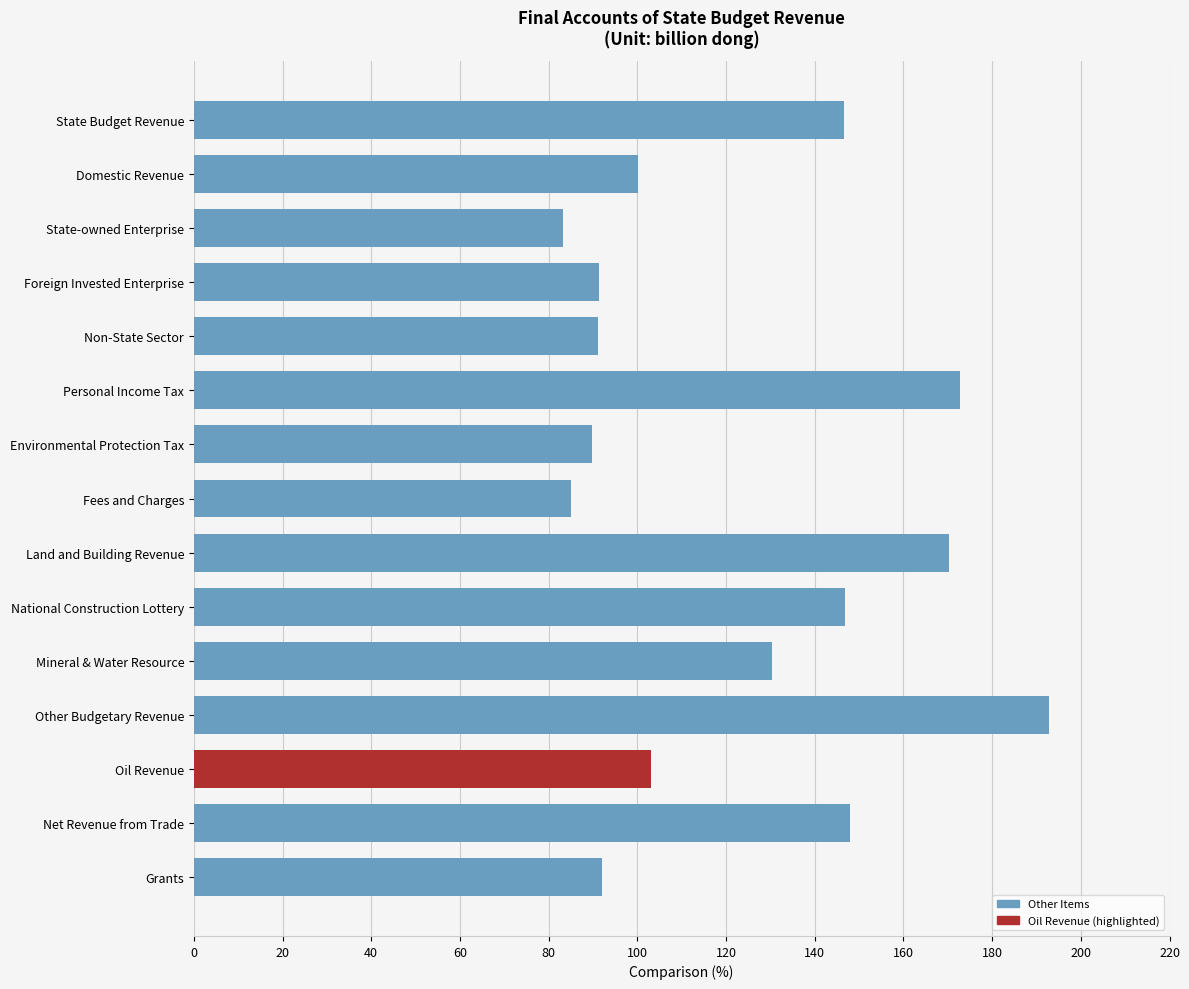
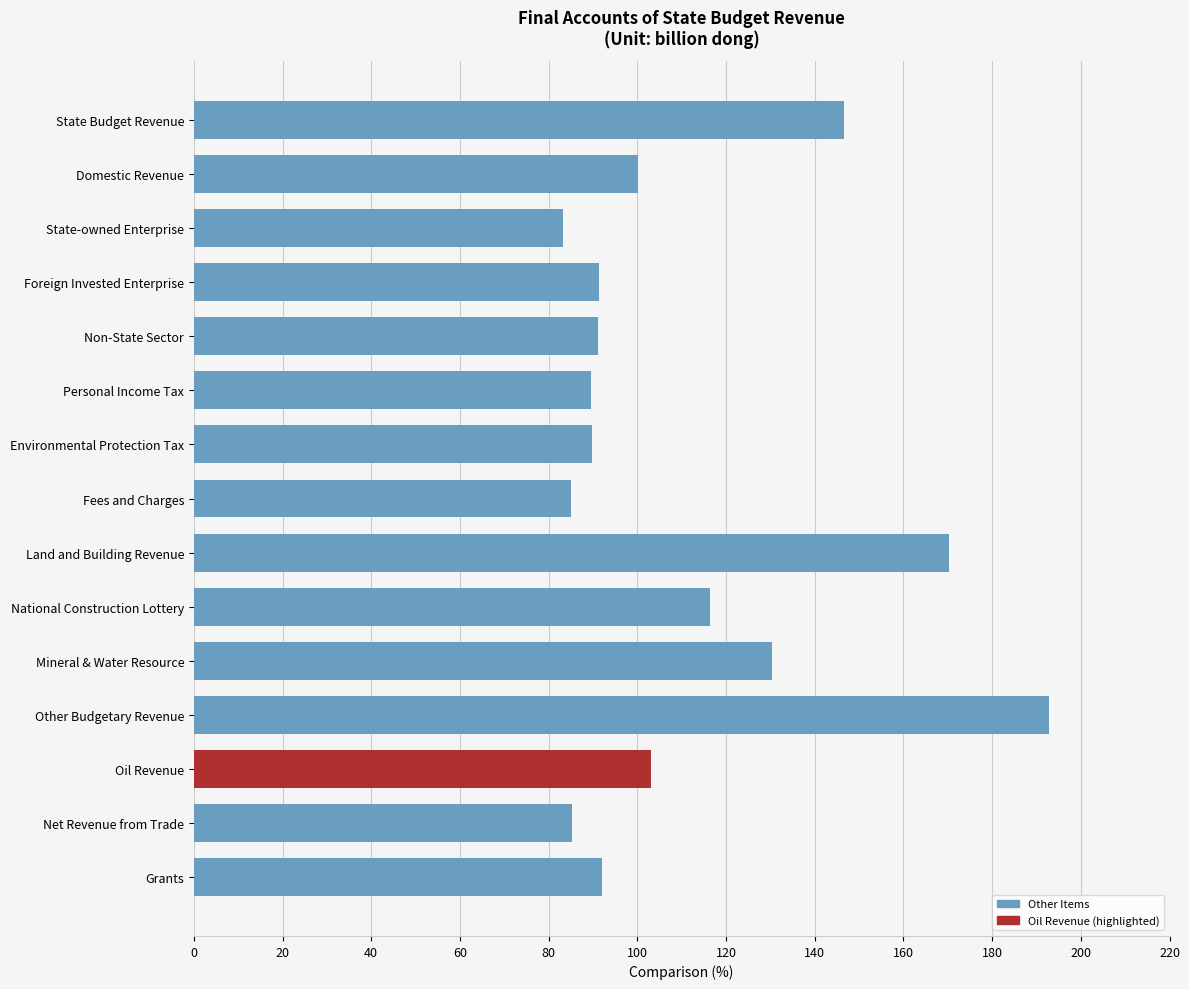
  {
    "State Budget Revenue": 147,
    "Domestic Revenue": 100,
    "State-owned Enterprise": 83,
    "Foreign Invested Enterprise": 91,
    "Non-State Sector": 91,
-   "Personal Income Tax": 173,
+   "Personal Income Tax": 90,
    "Environmental Protection Tax": 90,
    "Fees and Charges": 85,
    "Land and Building Revenue": 170,
-   "National Construction Lottery": 147,
+   "National Construction Lottery": 116,
    "Mineral & Water Resource": 130,
    "Other Budgetary Revenue": 193,
    "Oil Revenue": 103,
-   "Net Revenue from Trade": 148,
+   "Net Revenue from Trade": 85,
    "Grants": 92
  }
